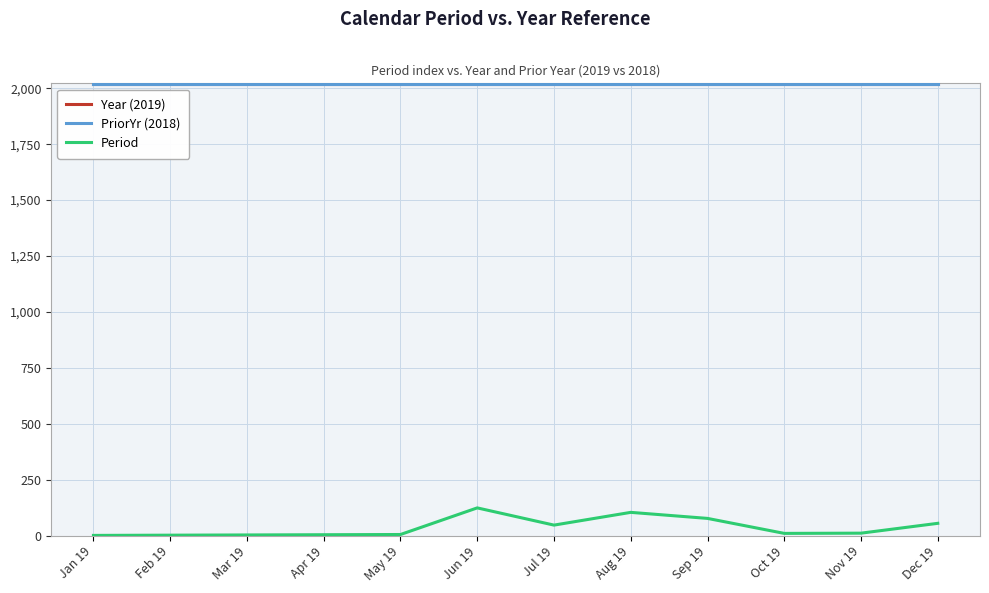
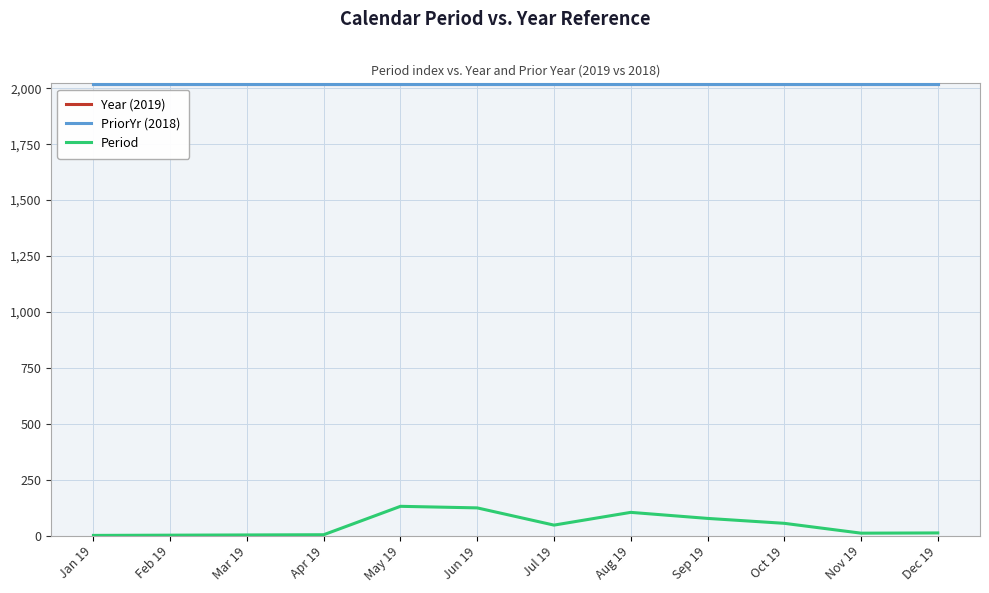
  {
    "PriorYr (2018)": {
      "Jan 19": "2,020",
      "Feb 19": "2,020",
      "Mar 19": "2,020",
      "Apr 19": "2,020",
      "May 19": "2,020",
      "Jun 19": "2,020",
      "Jul 19": "2,020",
      "Aug 19": "2,020",
      "Sep 19": "2,020",
      "Oct 19": "2,020",
      "Nov 19": "2,020",
      "Dec 19": "2,020"
    },
    "Period": {
      "Jan 19": "0",
      "Feb 19": "0",
      "Mar 19": "0",
      "Apr 19": "0",
-     "May 19": "10",
+     "May 19": "130",
      "Jun 19": "120",
      "Jul 19": "50",
      "Aug 19": "100",
      "Sep 19": "80",
-     "Oct 19": "10",
+     "Oct 19": "60",
      "Nov 19": "10",
-     "Dec 19": "60"
+     "Dec 19": "10"
    }
  }
